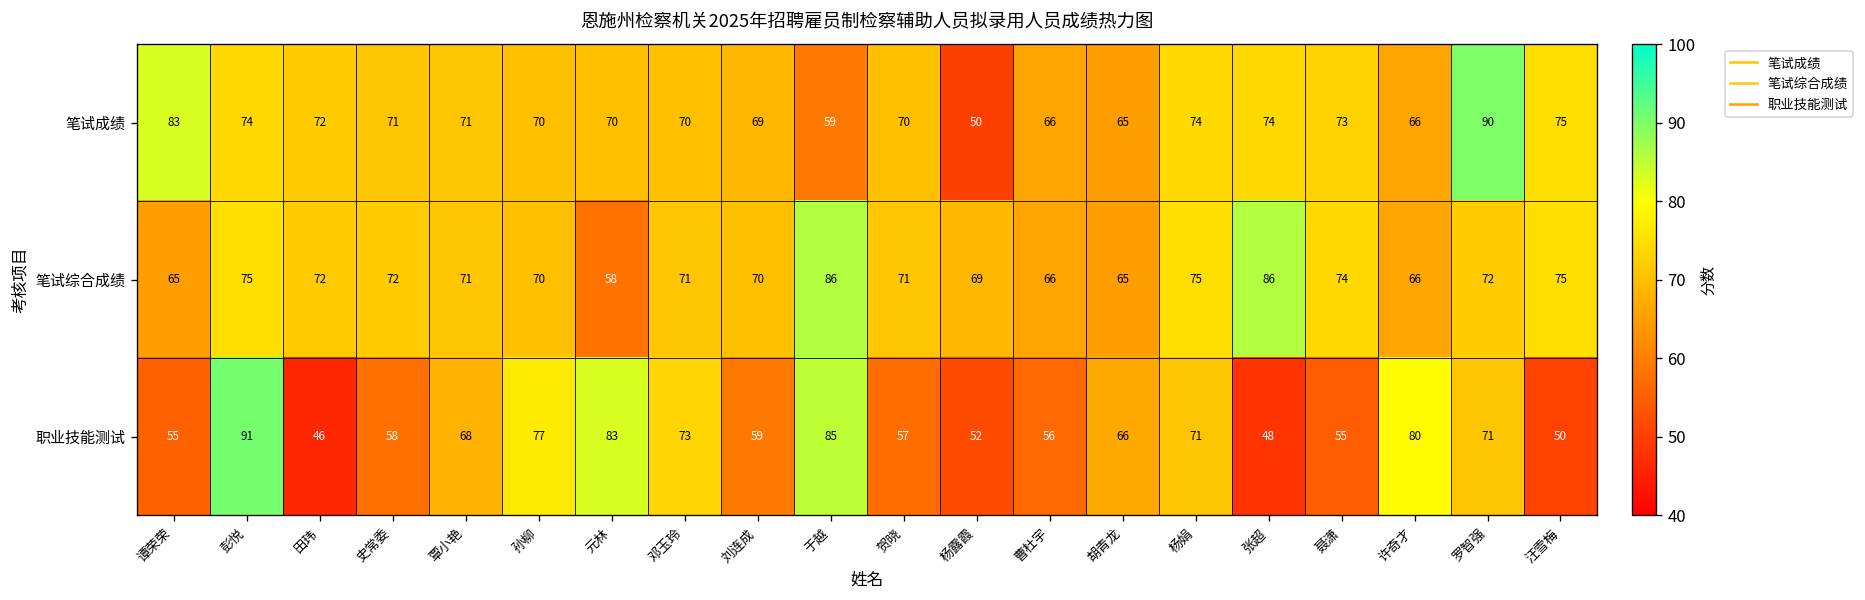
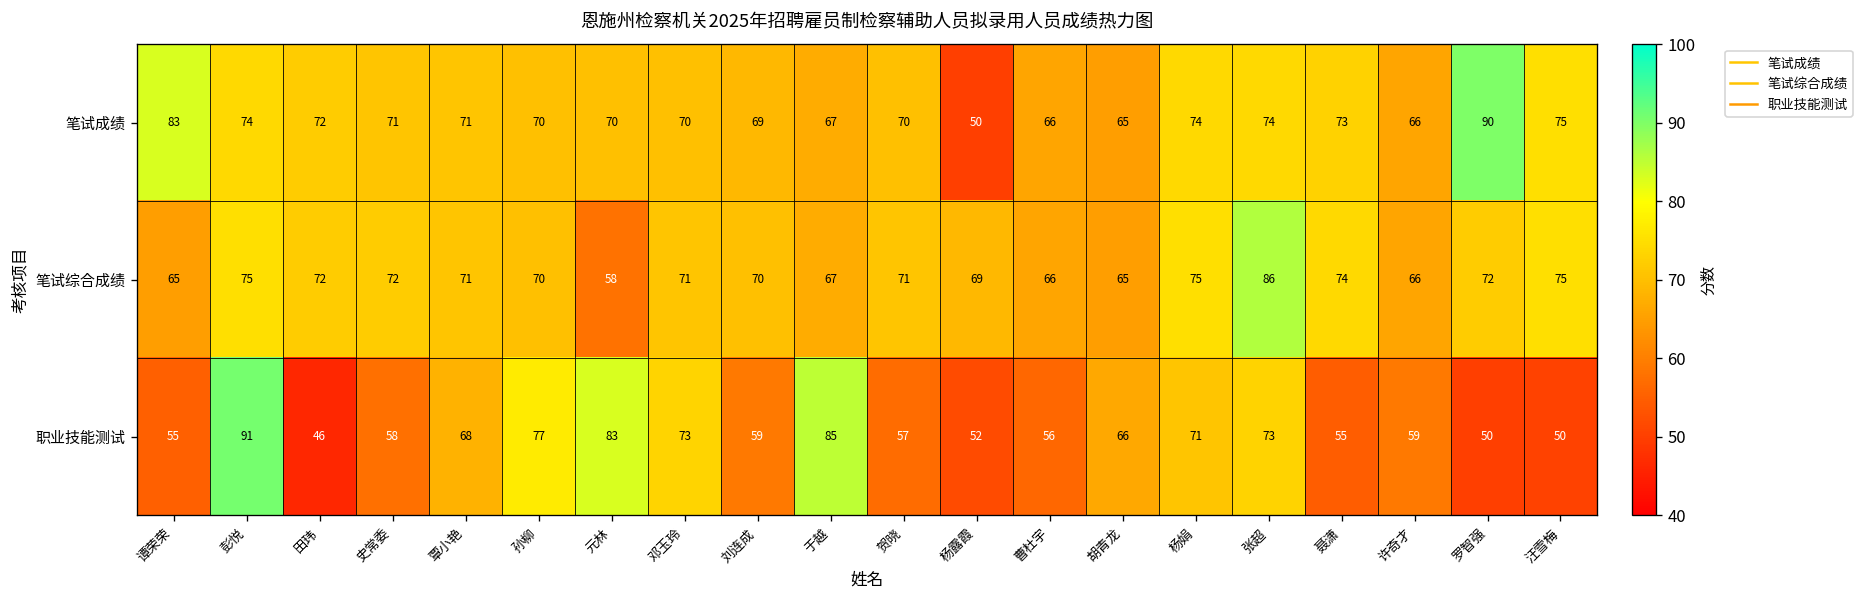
  {
    "笔试成绩": {
      "谭荣荣": 83,
      "彭悦": 74,
      "田玮": 72,
      "史常委": 71,
      "覃小艳": 71,
      "孙柳": 70,
      "元林": 70,
      "邓玉玲": 70,
      "刘连成": 69,
-     "于越": 59,
+     "于越": 67,
      "贺晓": 70,
      "杨露霞": 50,
      "曹杜宇": 66,
      "胡青龙": 65,
      "杨娟": 74,
      "张超": 74,
      "聂潇": 73,
      "许奇才": 66,
      "罗智强": 90,
      "汪雪梅": 75
    },
    "笔试综合成绩": {
      "谭荣荣": 65,
      "彭悦": 75,
      "田玮": 72,
      "史常委": 72,
      "覃小艳": 71,
      "孙柳": 70,
      "元林": 58,
      "邓玉玲": 71,
      "刘连成": 70,
-     "于越": 86,
+     "于越": 67,
      "贺晓": 71,
      "杨露霞": 69,
      "曹杜宇": 66,
      "胡青龙": 65,
      "杨娟": 75,
      "张超": 86,
      "聂潇": 74,
      "许奇才": 66,
      "罗智强": 72,
      "汪雪梅": 75
    },
    "职业技能测试": {
      "谭荣荣": 55,
      "彭悦": 91,
      "田玮": 46,
      "史常委": 58,
      "覃小艳": 68,
      "孙柳": 77,
      "元林": 83,
      "邓玉玲": 73,
      "刘连成": 59,
      "于越": 85,
      "贺晓": 57,
      "杨露霞": 52,
      "曹杜宇": 56,
      "胡青龙": 66,
      "杨娟": 71,
-     "张超": 48,
+     "张超": 73,
      "聂潇": 55,
-     "许奇才": 80,
-     "罗智强": 71,
+     "许奇才": 59,
+     "罗智强": 50,
      "汪雪梅": 50
    }
  }
